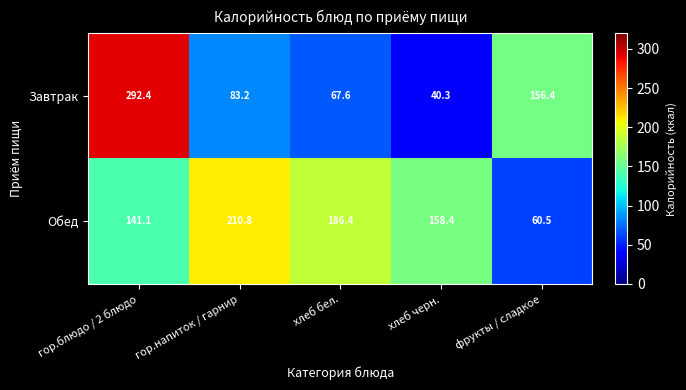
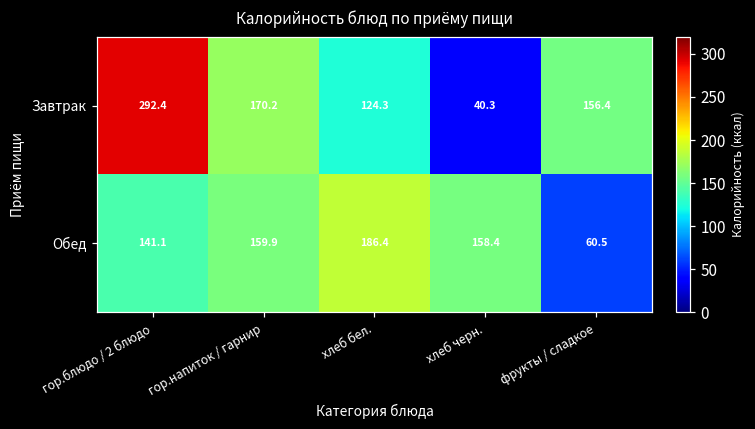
  {
    "Завтрак": {
      "гор.блюдо / 2 блюдо": 292.4,
-     "гор.напиток / гарнир": 83.2,
-     "хлеб бел.": 67.6,
+     "гор.напиток / гарнир": 170.2,
+     "хлеб бел.": 124.3,
      "хлеб черн.": 40.3,
      "фрукты / сладкое": 156.4
    },
    "Обед": {
      "гор.блюдо / 2 блюдо": 141.1,
-     "гор.напиток / гарнир": 210.8,
+     "гор.напиток / гарнир": 159.9,
      "хлеб бел.": 186.4,
      "хлеб черн.": 158.4,
      "фрукты / сладкое": 60.5
    }
  }
